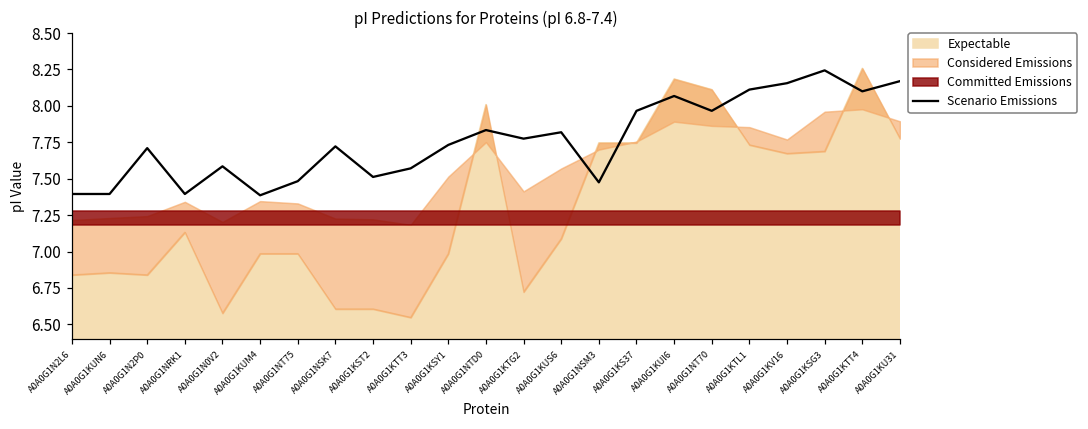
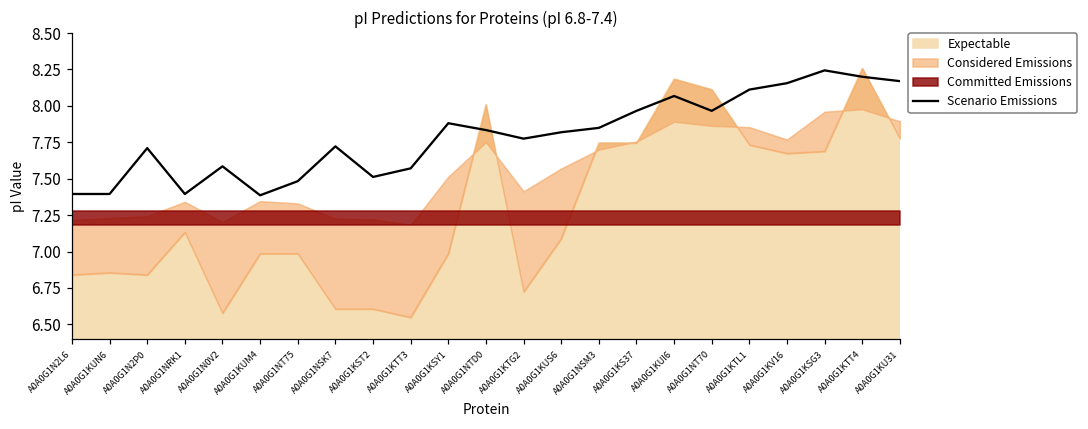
  {
    "Scenario Emissions": {
      "A0A0G1N2L6": 7.40,
      "A0A0G1KUN6": 7.40,
      "A0A0G1N2P0": 7.71,
      "A0A0G1NRK1": 7.40,
      "A0A0G1N0V2": 7.59,
      "A0A0G1KUM4": 7.39,
      "A0A0G1NT75": 7.48,
      "A0A0G1NSK7": 7.72,
      "A0A0G1KST2": 7.51,
      "A0A0G1KTT3": 7.57,
-     "A0A0G1KSY1": 7.73,
+     "A0A0G1KSY1": 7.88,
      "A0A0G1NTD0": 7.83,
      "A0A0G1KTG2": 7.78,
      "A0A0G1KUS6": 7.82,
-     "A0A0G1NSM3": 7.48,
+     "A0A0G1NSM3": 7.85,
      "A0A0G1KS37": 7.97,
      "A0A0G1KUI6": 8.07,
      "A0A0G1NT70": 7.97,
      "A0A0G1KTL1": 8.11,
      "A0A0G1KV16": 8.16,
      "A0A0G1KSG3": 8.24,
-     "A0A0G1KTT4": 8.1,
+     "A0A0G1KTT4": 8.2,
      "A0A0G1KU31": 8.17
    },
    "Committed Emissions": {
      "A0A0G1N2L6": 7.28,
      "A0A0G1KUN6": 7.28,
      "A0A0G1N2P0": 7.28,
      "A0A0G1NRK1": 7.28,
      "A0A0G1N0V2": 7.28,
      "A0A0G1KUM4": 7.28,
      "A0A0G1NT75": 7.28,
      "A0A0G1NSK7": 7.28,
      "A0A0G1KST2": 7.28,
      "A0A0G1KTT3": 0.09,
      "A0A0G1KSY1": 7.28,
      "A0A0G1NTD0": 7.28,
      "A0A0G1KTG2": 7.28,
      "A0A0G1KUS6": 7.28,
      "A0A0G1NSM3": 7.28,
      "A0A0G1KS37": 7.28,
      "A0A0G1KUI6": 7.28,
      "A0A0G1NT70": 7.28,
      "A0A0G1KTL1": 7.28,
      "A0A0G1KV16": 7.28,
      "A0A0G1KSG3": 7.28,
      "A0A0G1KTT4": 7.28,
      "A0A0G1KU31": 7.28
    }
  }
